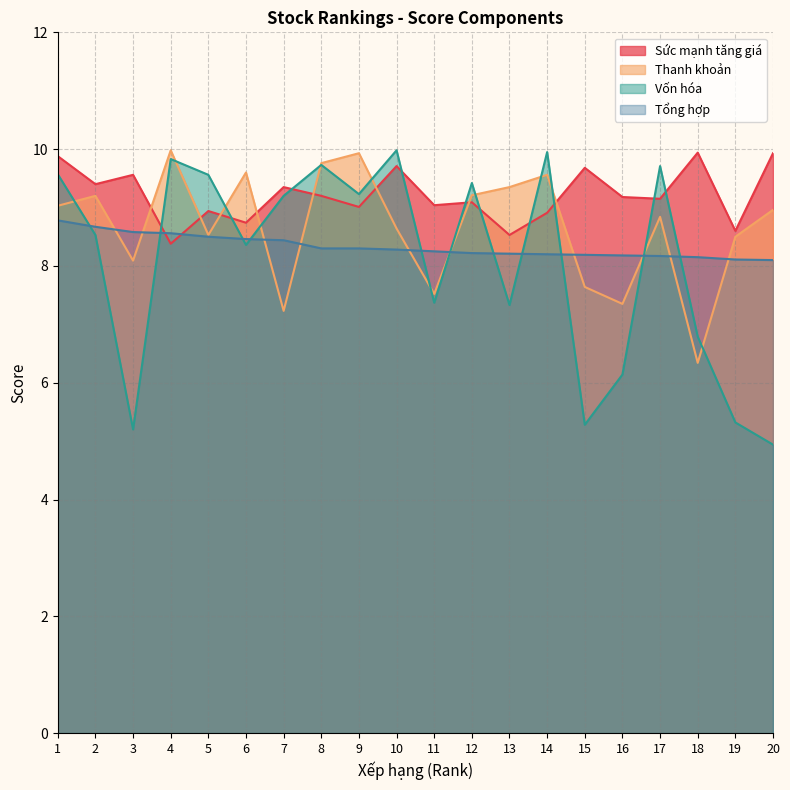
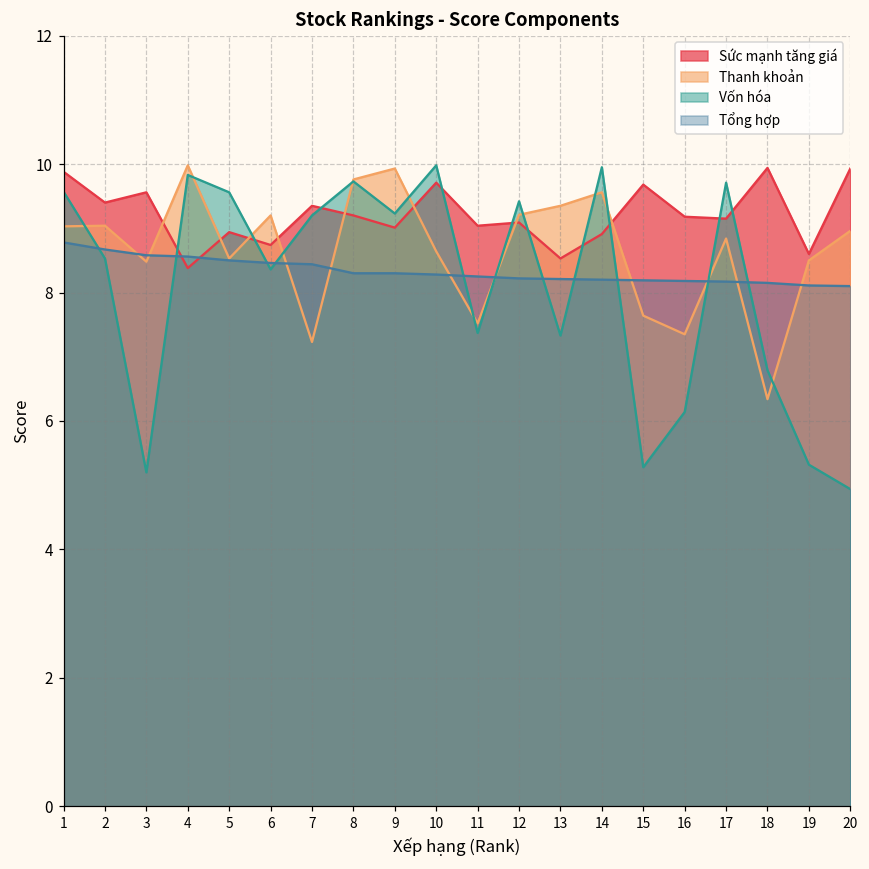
  {
    "Sức mạnh tăng giá": {
      "1": 9.9,
      "2": 9.4,
      "3": 9.6,
      "4": 8.4,
      "5": 8.9,
      "6": 8.7,
      "7": 9.4,
      "8": 9.2,
      "9": 9.0,
      "10": 9.7,
      "11": 9.0,
      "12": 9.1,
      "13": 8.5,
      "14": 8.9,
      "15": 9.7,
      "16": 9.2,
      "17": 9.2,
      "18": 9.9,
      "19": 8.6,
      "20": 9.9
    },
    "Thanh khoản": {
      "1": 9.0,
-     "2": 9.2,
-     "3": 8.1,
+     "2": 9.0,
+     "3": 8.5,
      "4": 10.0,
-     "6": 9.6,
+     "6": 9.2,
      "7": 7.2,
      "9": 9.9,
      "10": 8.6,
      "11": 7.5,
      "12": 9.2,
      "13": 9.4,
      "14": 9.6,
      "15": 7.6,
      "16": 7.4,
      "17": 8.8,
      "18": 6.3,
      "19": 8.5,
      "20": 9.0
    }
  }
